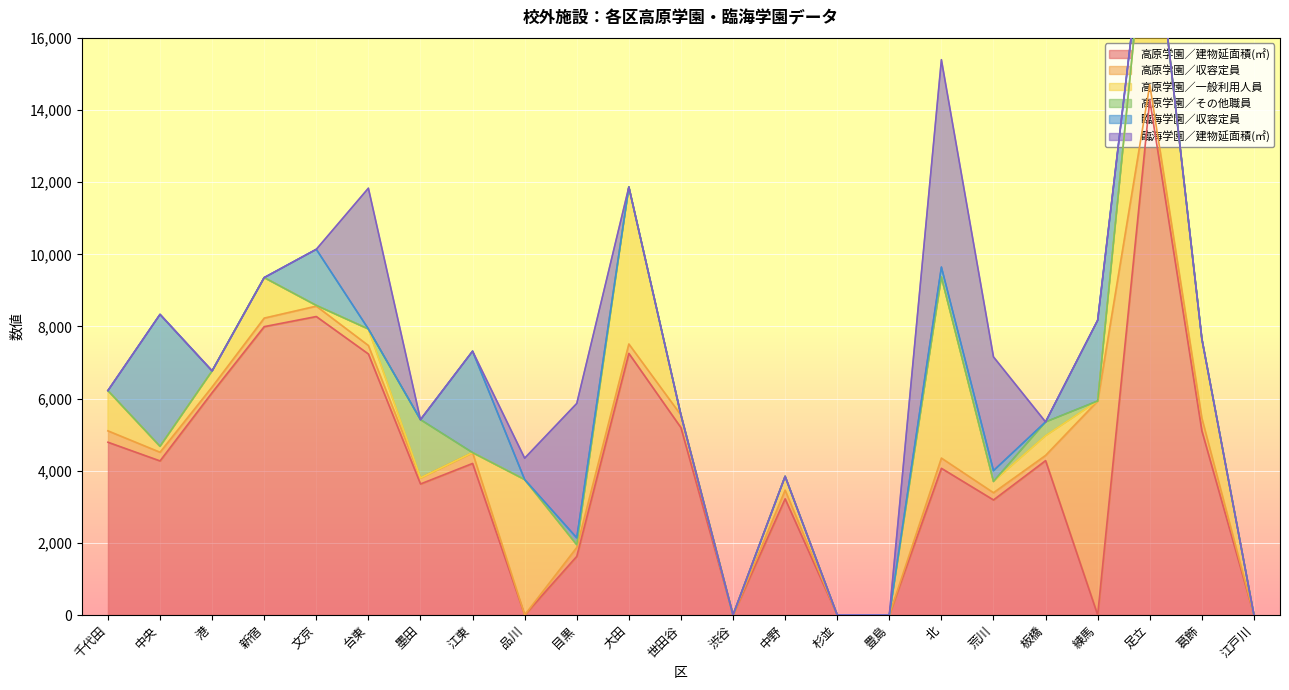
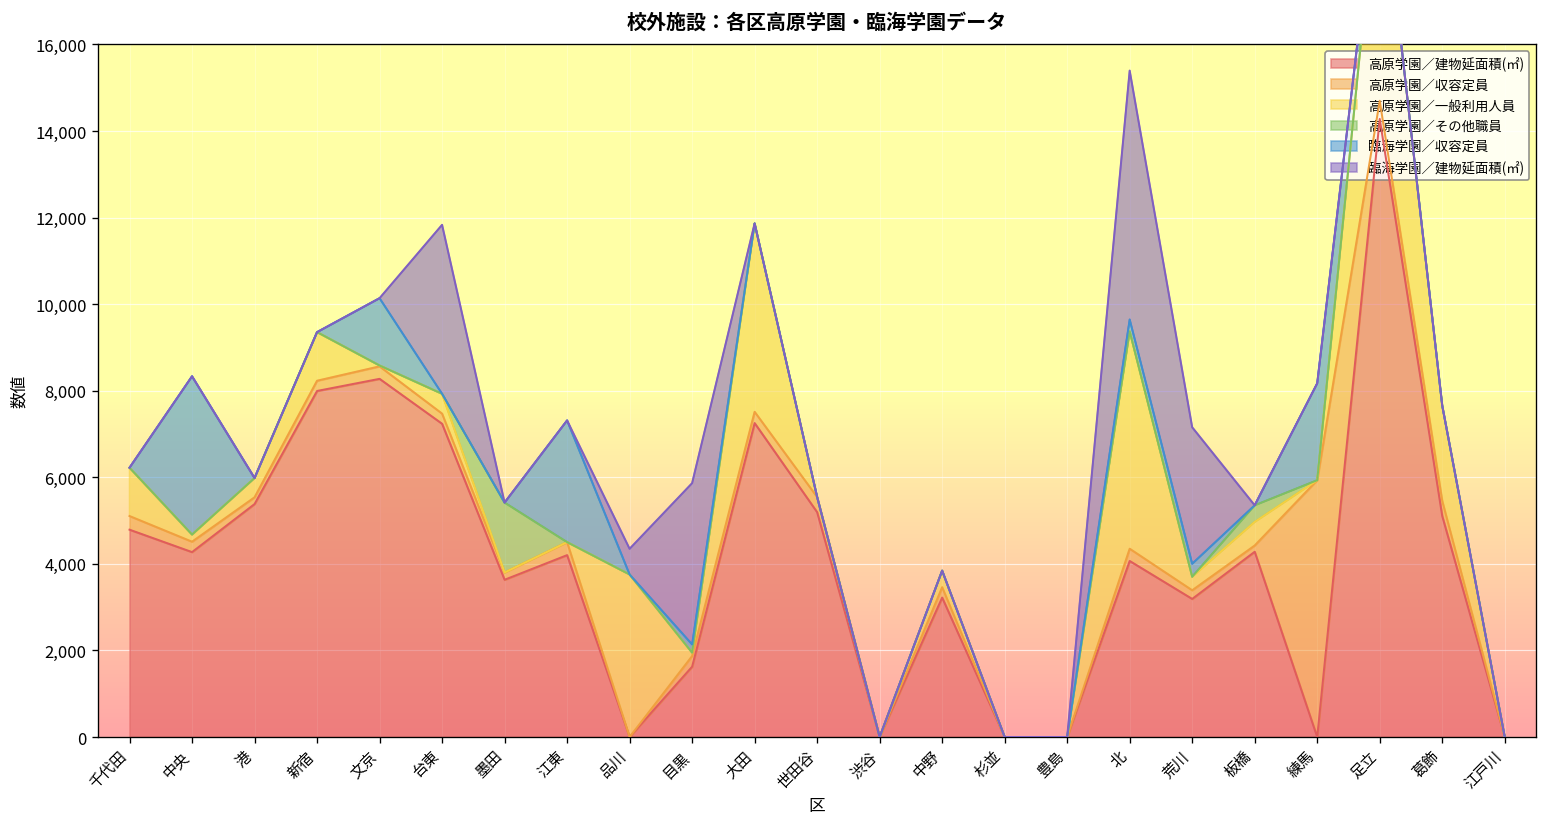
  {
    "高原学園／建物延面積(㎡)": {
      "千代田": "4,800",
      "中央": "4,300",
-     "港": "6,200",
+     "港": "5,400",
      "新宿": "8,000",
      "文京": "8,300",
      "台東": "7,200",
      "墨田": "3,600",
      "江東": "4,200",
      "目黒": "1,600",
      "大田": "7,300",
      "世田谷": "5,200",
      "中野": "3,200",
      "北": "4,100",
      "荒川": "3,200",
      "板橋": "4,300",
      "練馬": "0",
      "葛飾": "5,100"
    },
    "臨海学園／収容定員": {
      "目黒": "200",
      "北": "300",
      "荒川": "300"
    },
    "臨海学園／建物延面積(㎡)": {
      "台東": "3,900",
      "品川": "600",
      "目黒": "3,700",
      "北": "5,800",
      "荒川": "3,200"
    }
  }
